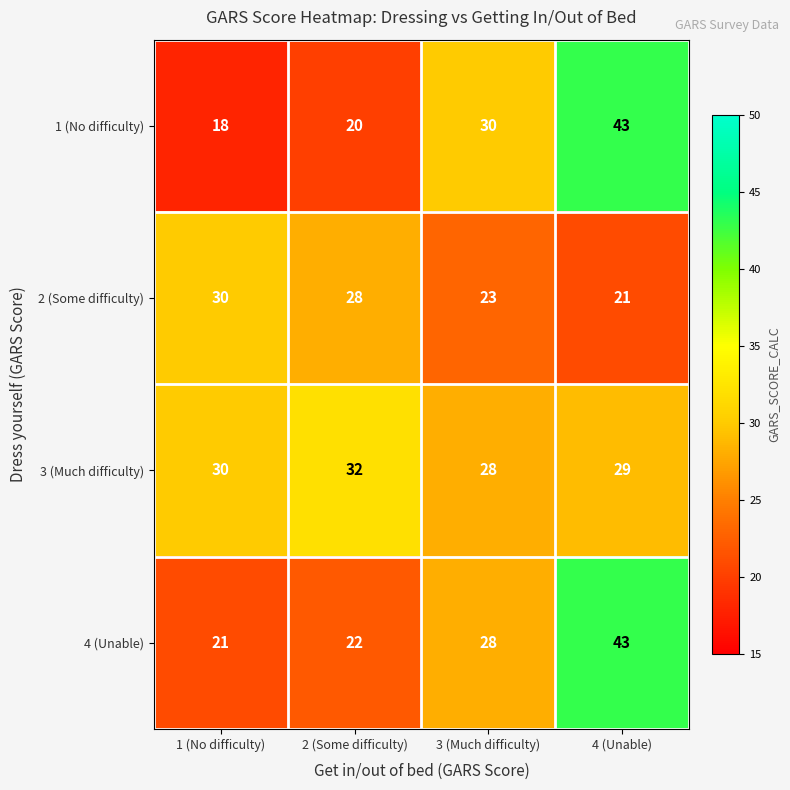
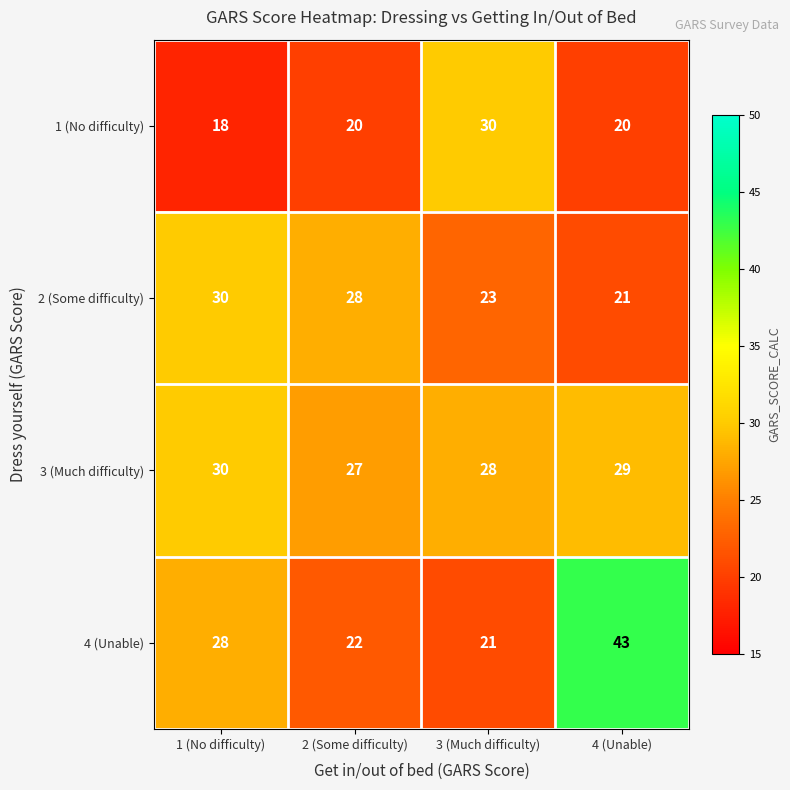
  {
    "1 (No difficulty)": {
      "1 (No difficulty)": 18,
      "2 (Some difficulty)": 20,
      "3 (Much difficulty)": 30,
-     "4 (Unable)": 43
+     "4 (Unable)": 20
    },
    "2 (Some difficulty)": {
      "1 (No difficulty)": 30,
      "2 (Some difficulty)": 28,
      "3 (Much difficulty)": 23,
      "4 (Unable)": 21
    },
    "3 (Much difficulty)": {
      "1 (No difficulty)": 30,
-     "2 (Some difficulty)": 32,
+     "2 (Some difficulty)": 27,
      "3 (Much difficulty)": 28,
      "4 (Unable)": 29
    },
    "4 (Unable)": {
-     "1 (No difficulty)": 21,
+     "1 (No difficulty)": 28,
      "2 (Some difficulty)": 22,
-     "3 (Much difficulty)": 28,
+     "3 (Much difficulty)": 21,
      "4 (Unable)": 43
    }
  }
